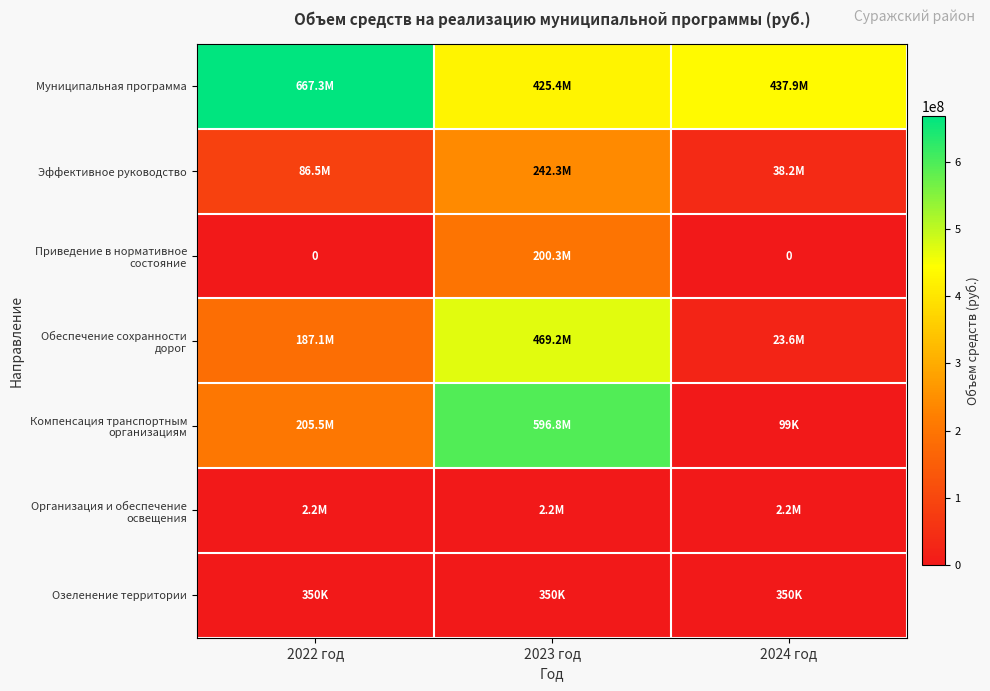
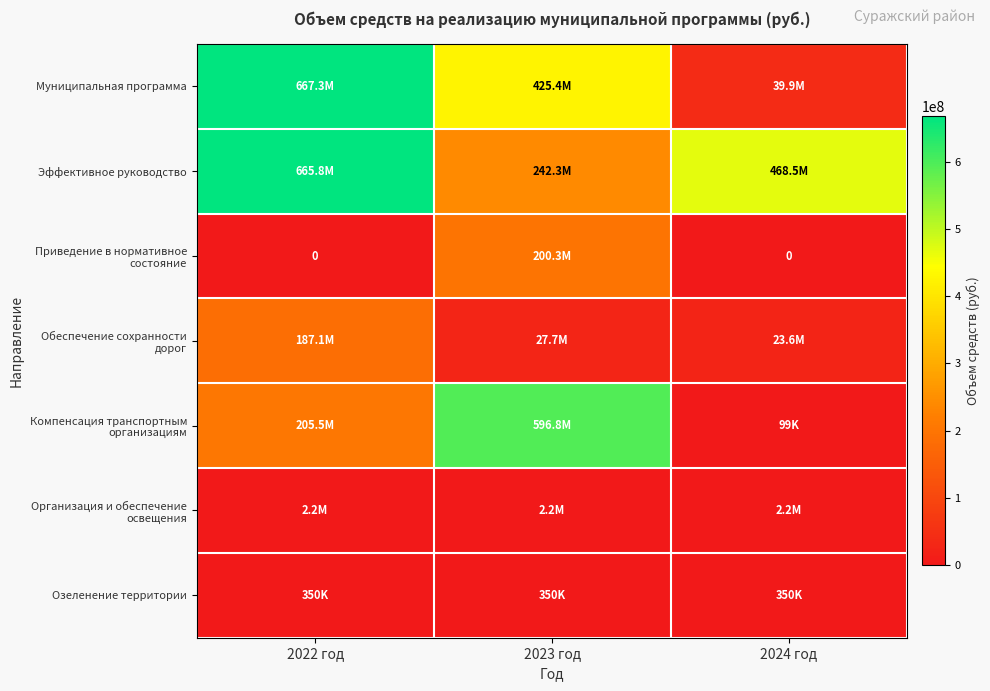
  {
    "Муниципальная программа": {
      "2022 год": "667.3M",
      "2023 год": "425.4M",
-     "2024 год": "437.9M"
+     "2024 год": "39.9M"
    },
    "Эффективное руководство": {
-     "2022 год": "86.5M",
+     "2022 год": "665.8M",
      "2023 год": "242.3M",
-     "2024 год": "38.2M"
+     "2024 год": "468.5M"
    },
    "Приведение в нормативное состояние": {
      "2022 год": "0",
      "2023 год": "200.3M",
      "2024 год": "0"
    },
    "Обеспечение сохранности дорог": {
      "2022 год": "187.1M",
-     "2023 год": "469.2M",
+     "2023 год": "27.7M",
      "2024 год": "23.6M"
    },
    "Компенсация транспортным организациям": {
      "2022 год": "205.5M",
      "2023 год": "596.8M",
      "2024 год": "99K"
    },
    "Организация и обеспечение освещения": {
      "2022 год": "2.2M",
      "2023 год": "2.2M",
      "2024 год": "2.2M"
    },
    "Озеленение территории": {
      "2022 год": "350K",
      "2023 год": "350K",
      "2024 год": "350K"
    }
  }
